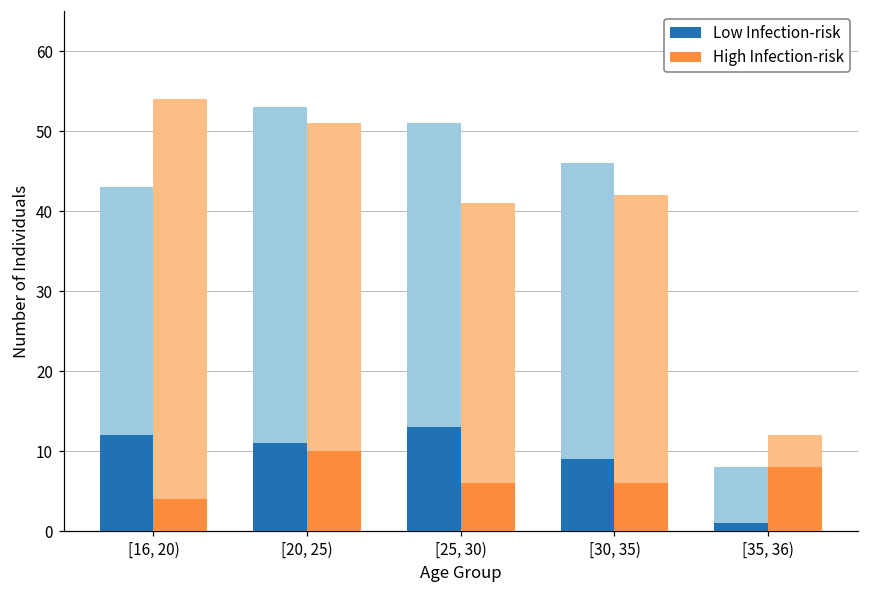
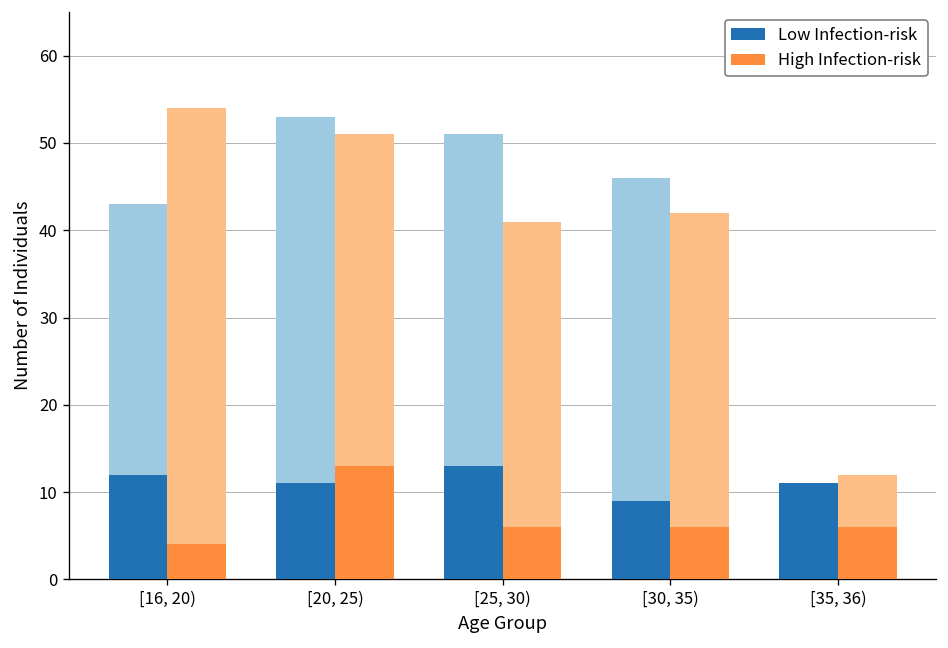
  {
    "Low Infection-risk": {
-     "[35, 36)": 1
+     "[35, 36)": 11
    },
    "High Infection-risk": {
-     "[20, 25)": 10,
-     "[35, 36)": 8
+     "[20, 25)": 13,
+     "[35, 36)": 6
    }
  }
